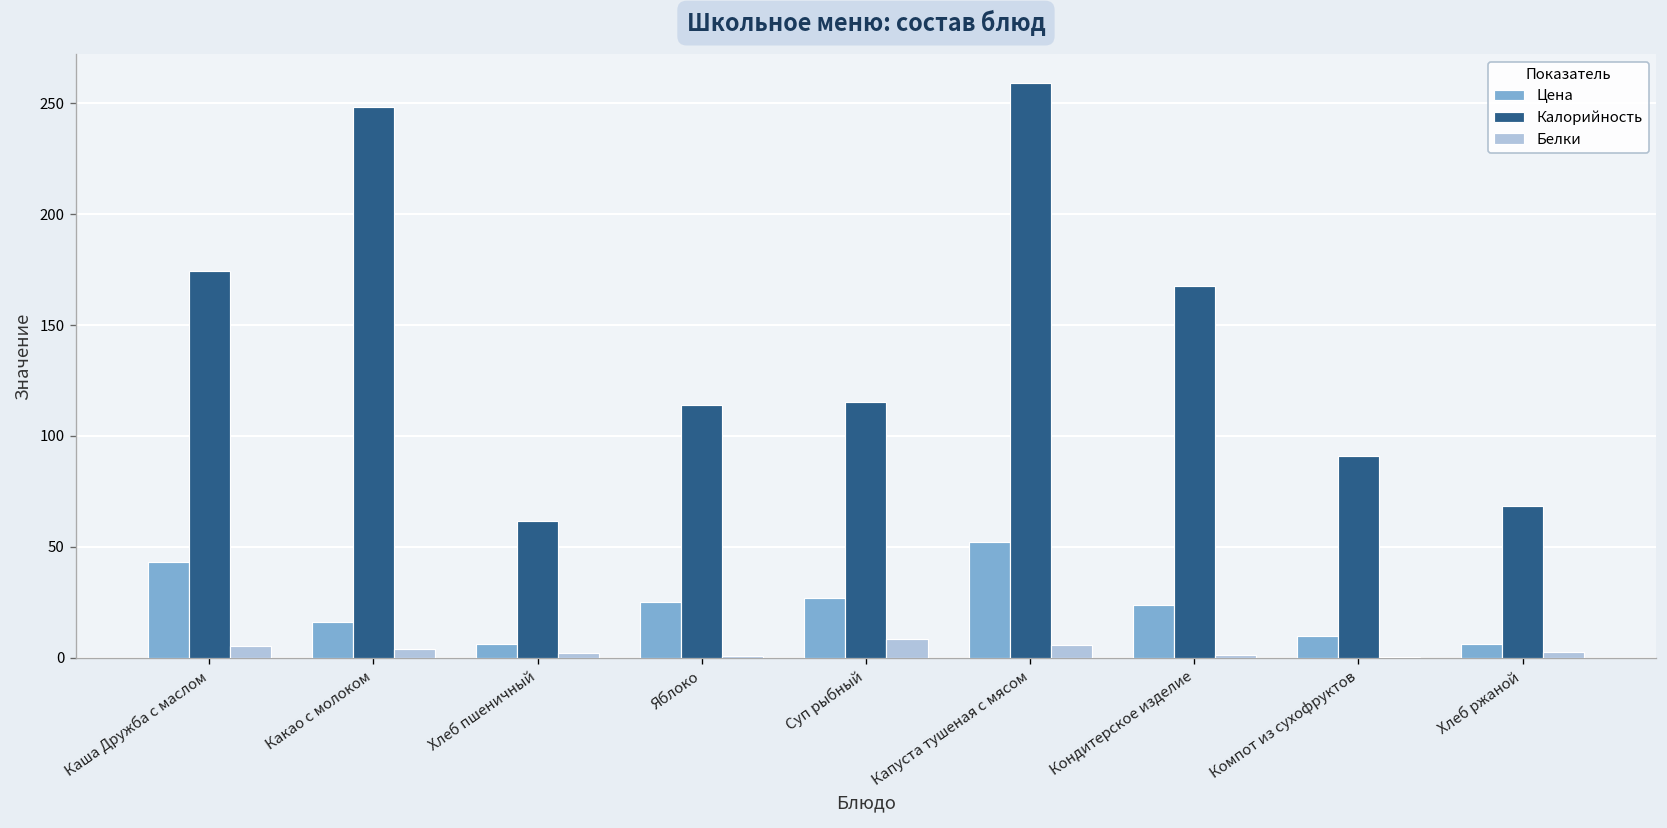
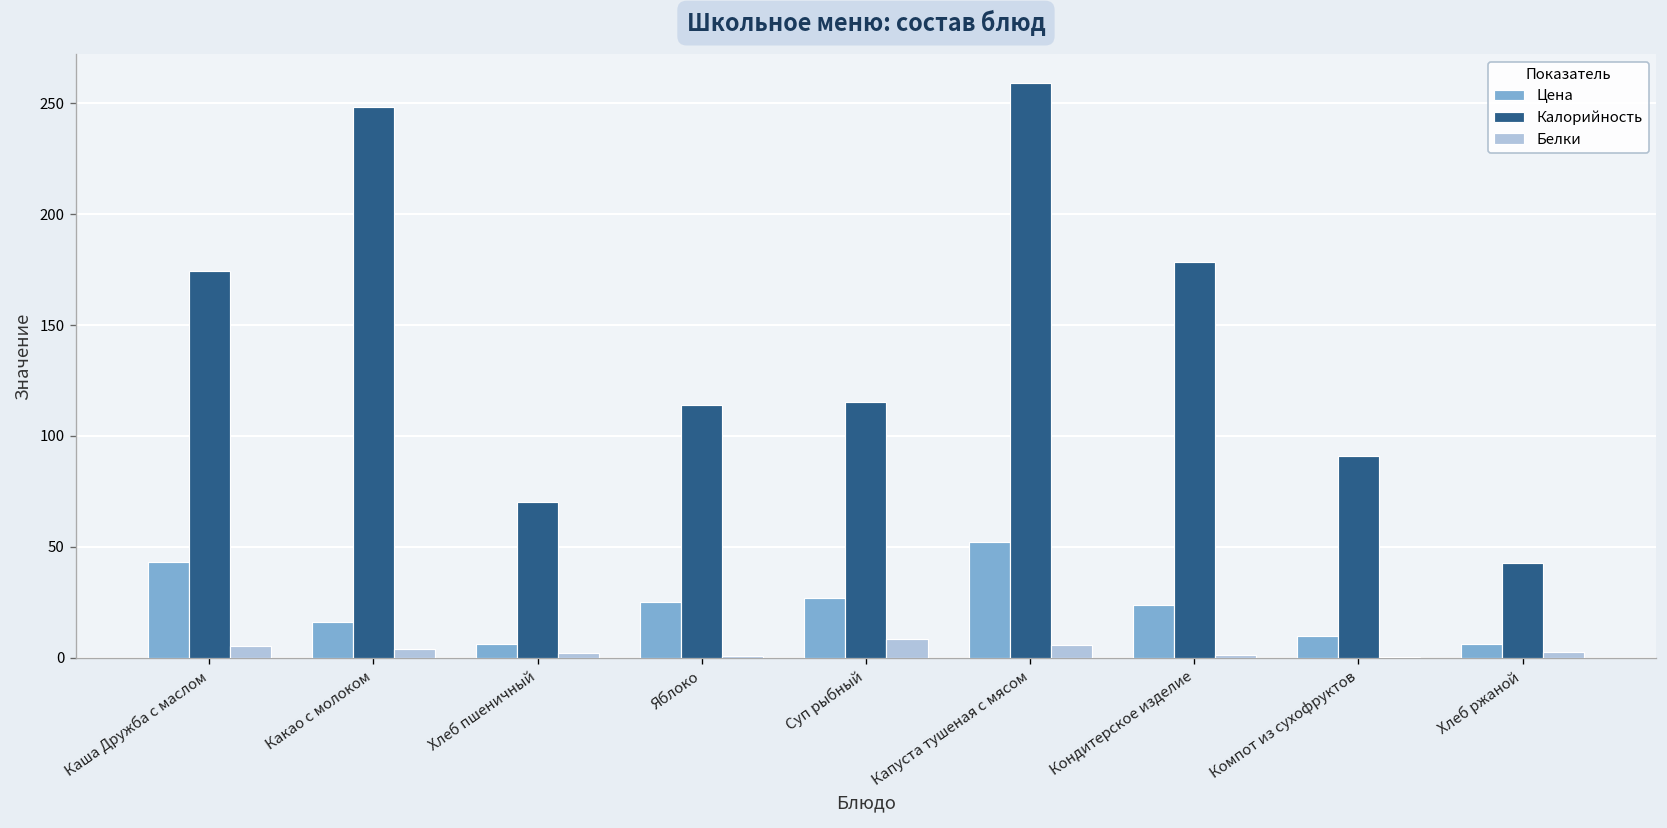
  {
    "Калорийность": {
      "Каша Дружба с маслом": 174,
      "Какао с молоком": 248,
-     "Хлеб пшеничный": 62,
+     "Хлеб пшеничный": 70,
      "Яблоко": 114,
      "Суп рыбный": 115,
      "Капуста тушеная с мясом": 259,
-     "Кондитерское изделие": 168,
+     "Кондитерское изделие": 178,
      "Компот из сухофруктов": 91,
-     "Хлеб ржаной": 68
+     "Хлеб ржаной": 43
    }
  }
